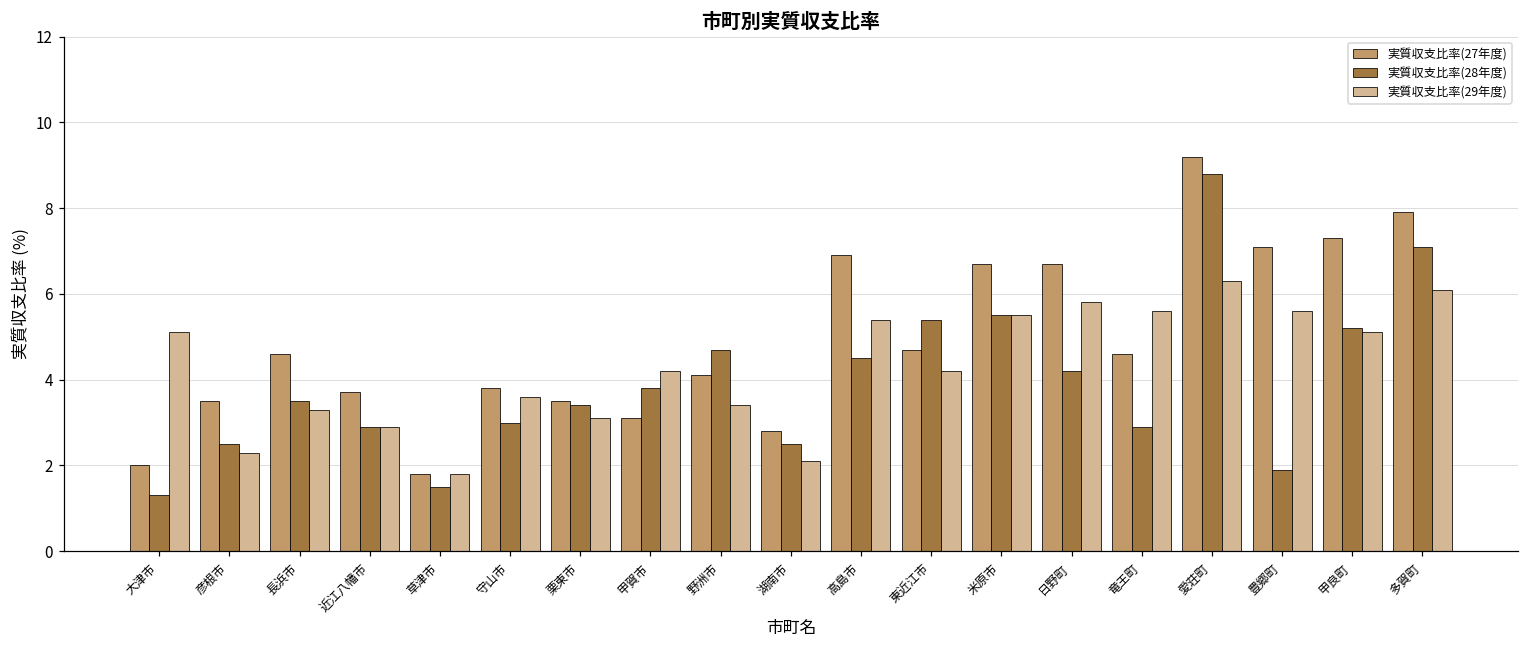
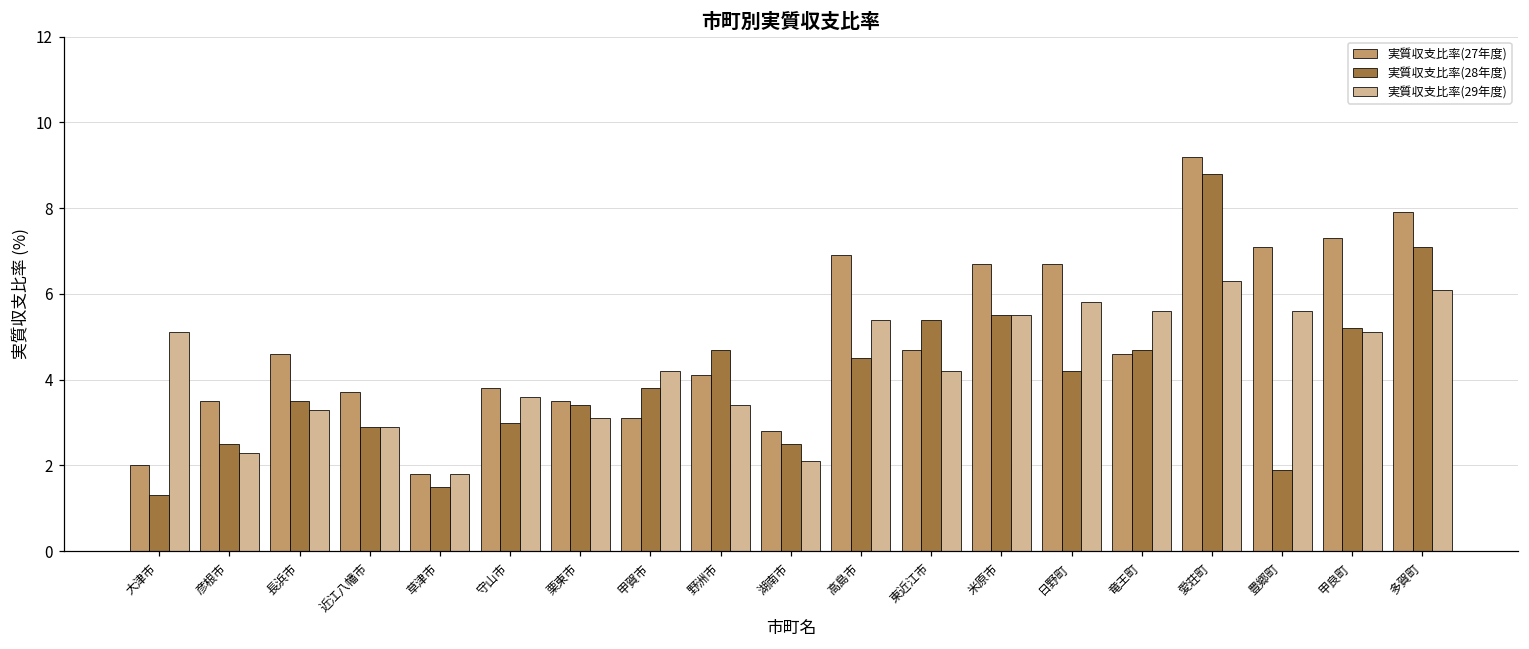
  {
    "実質収支比率(28年度)": {
      "大津市": 1.3,
      "彦根市": 2.5,
      "長浜市": 3.5,
      "近江八幡市": 2.9,
      "草津市": 1.5,
      "守山市": 3.0,
      "栗東市": 3.4,
      "甲賀市": 3.8,
      "野洲市": 4.7,
      "湖南市": 2.5,
      "高島市": 4.5,
      "東近江市": 5.4,
      "米原市": 5.5,
      "日野町": 4.2,
-     "竜王町": 2.9,
+     "竜王町": 4.7,
      "愛荘町": 8.8,
      "豊郷町": 1.9,
      "甲良町": 5.2,
      "多賀町": 7.1
    }
  }
